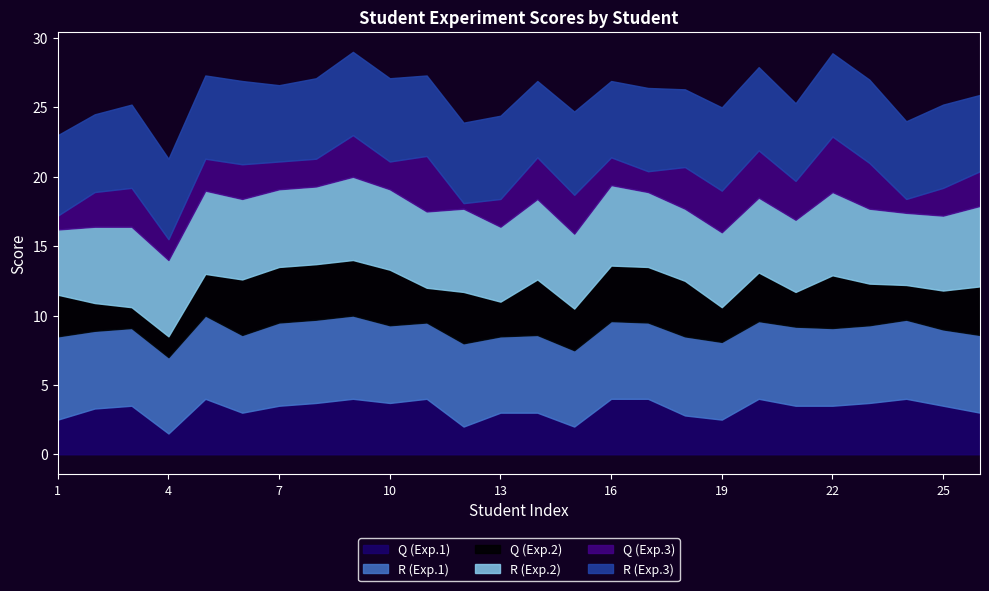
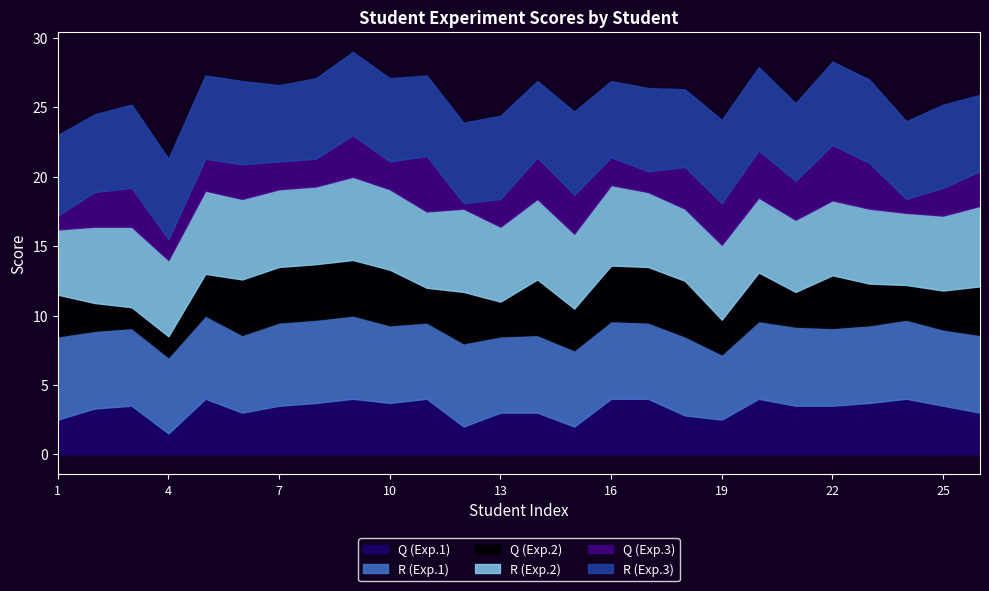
  {
    "R (Exp.1)": {
      "1": 6.0,
      "4": 5.5,
      "7": 6.0,
      "10": 5.6,
      "13": 5.5,
      "16": 5.6,
-     "19": 5.6,
+     "19": 4.7,
      "22": 5.6,
      "25": 5.5
    },
    "Q (Exp.2)": {
      "1": 3.0,
      "4": 1.5,
      "7": 4.0,
      "10": 4.0,
      "13": 2.5,
      "16": 4.0,
      "19": 2.5,
      "22": 3.8,
      "25": 2.8
    },
    "R (Exp.2)": {
      "1": 4.7,
      "4": 5.5,
      "7": 5.6,
      "10": 5.8,
      "13": 5.4,
      "16": 5.8,
      "19": 5.4,
-     "22": 6.0,
+     "22": 5.4,
      "25": 5.4
    },
    "R (Exp.3)": {
      "1": 5.8,
      "4": 5.8,
      "7": 5.5,
      "10": 6.0,
      "13": 6.0,
      "16": 5.5,
      "19": 6.0,
      "22": 6.0,
      "25": 6.0
    }
  }
